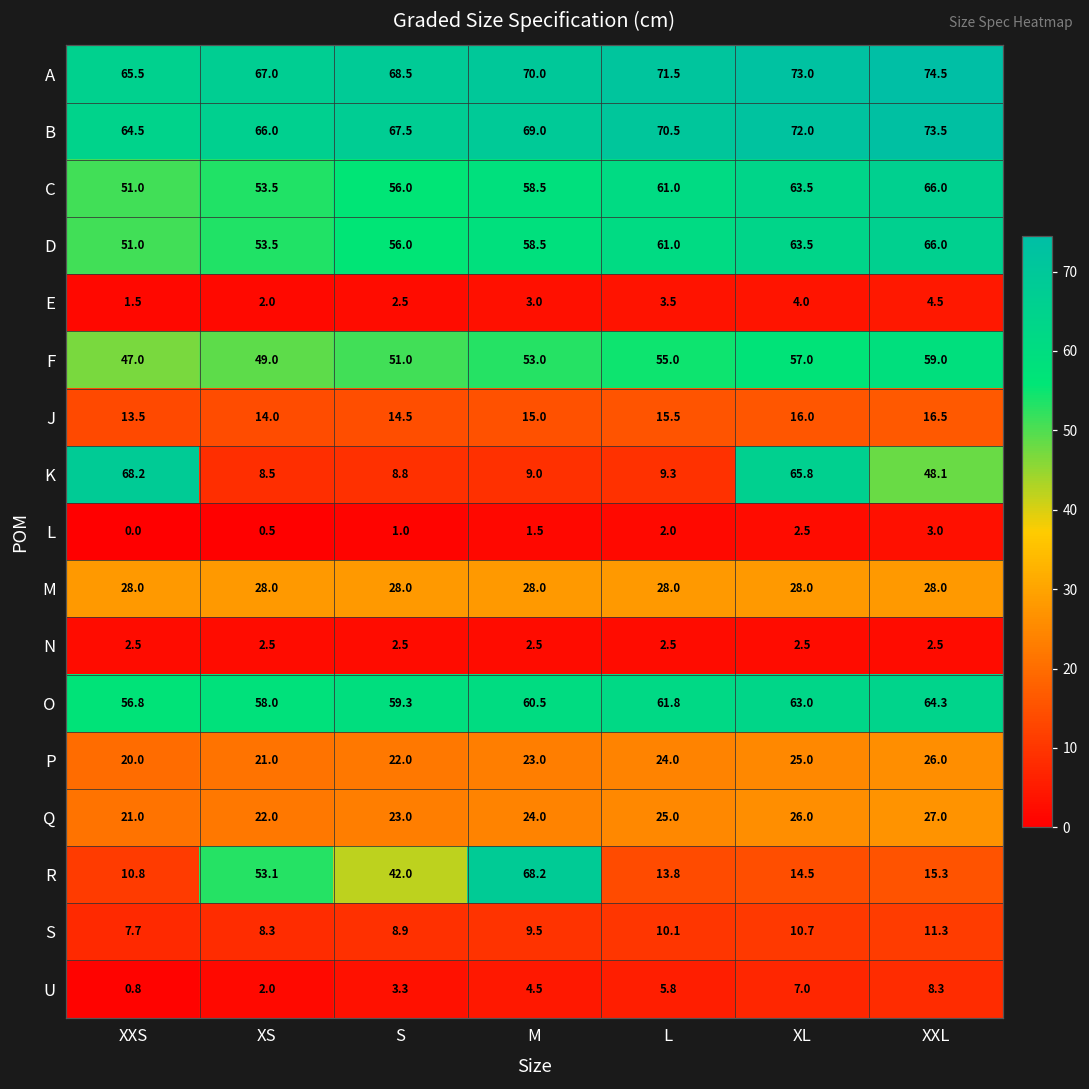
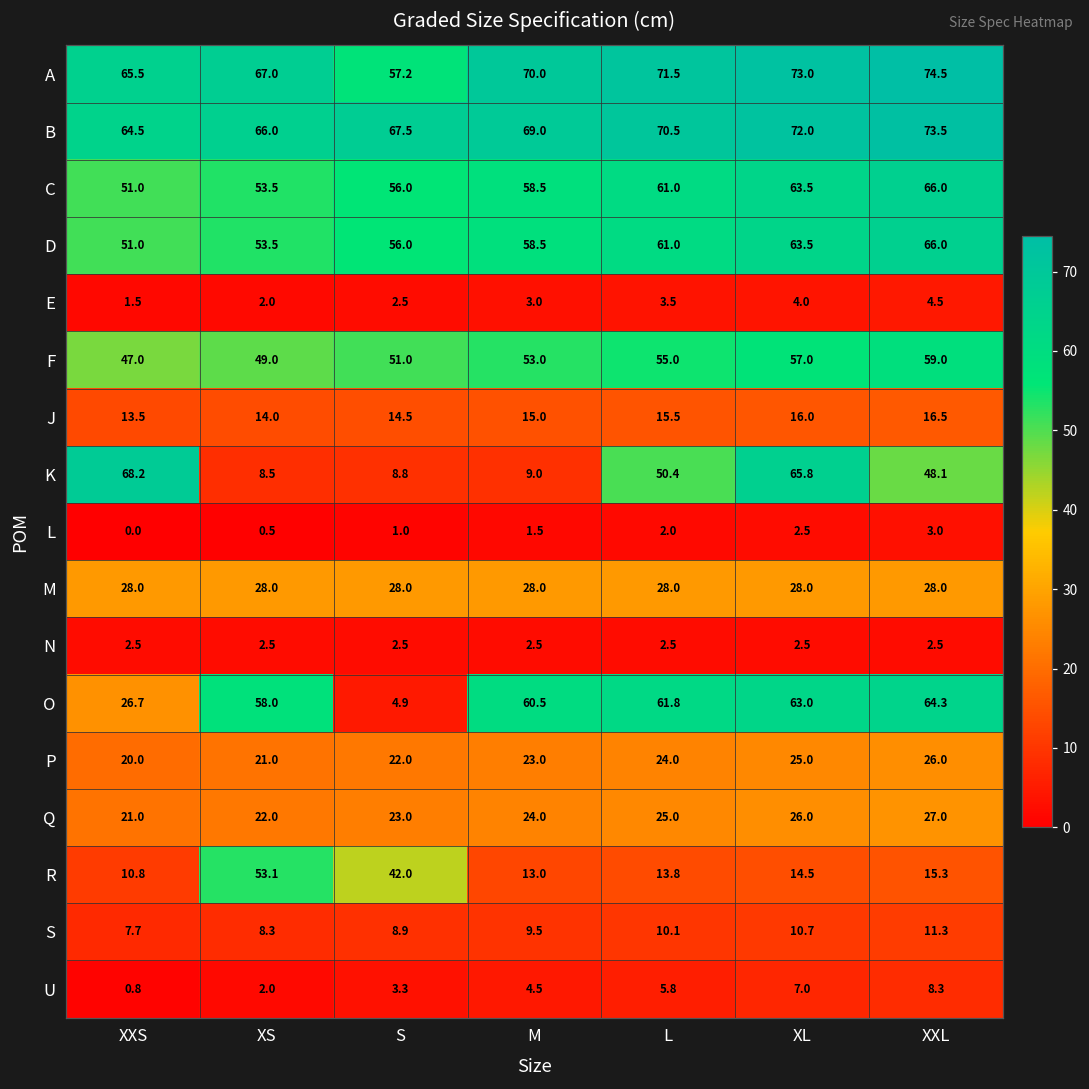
  {
    "A": {
      "XXS": 65.5,
      "XS": 67.0,
-     "S": 68.5,
+     "S": 57.2,
      "M": 70.0,
      "L": 71.5,
      "XL": 73.0,
      "XXL": 74.5
    },
    "B": {
      "XXS": 64.5,
      "XS": 66.0,
      "S": 67.5,
      "M": 69.0,
      "L": 70.5,
      "XL": 72.0,
      "XXL": 73.5
    },
    "C": {
      "XXS": 51.0,
      "XS": 53.5,
      "S": 56.0,
      "M": 58.5,
      "L": 61.0,
      "XL": 63.5,
      "XXL": 66.0
    },
    "D": {
      "XXS": 51.0,
      "XS": 53.5,
      "S": 56.0,
      "M": 58.5,
      "L": 61.0,
      "XL": 63.5,
      "XXL": 66.0
    },
    "E": {
      "XXS": 1.5,
      "XS": 2.0,
      "S": 2.5,
      "M": 3.0,
      "L": 3.5,
      "XL": 4.0,
      "XXL": 4.5
    },
    "F": {
      "XXS": 47.0,
      "XS": 49.0,
      "S": 51.0,
      "M": 53.0,
      "L": 55.0,
      "XL": 57.0,
      "XXL": 59.0
    },
    "J": {
      "XXS": 13.5,
      "XS": 14.0,
      "S": 14.5,
      "M": 15.0,
      "L": 15.5,
      "XL": 16.0,
      "XXL": 16.5
    },
    "K": {
      "XXS": 68.2,
      "XS": 8.5,
      "S": 8.8,
      "M": 9.0,
-     "L": 9.3,
+     "L": 50.4,
      "XL": 65.8,
      "XXL": 48.1
    },
    "L": {
      "XXS": 0.0,
      "XS": 0.5,
      "S": 1.0,
      "M": 1.5,
      "L": 2.0,
      "XL": 2.5,
      "XXL": 3.0
    },
    "M": {
      "XXS": 28.0,
      "XS": 28.0,
      "S": 28.0,
      "M": 28.0,
      "L": 28.0,
      "XL": 28.0,
      "XXL": 28.0
    },
    "N": {
      "XXS": 2.5,
      "XS": 2.5,
      "S": 2.5,
      "M": 2.5,
      "L": 2.5,
      "XL": 2.5,
      "XXL": 2.5
    },
    "O": {
-     "XXS": 56.8,
+     "XXS": 26.7,
      "XS": 58.0,
-     "S": 59.3,
+     "S": 4.9,
      "M": 60.5,
      "L": 61.8,
      "XL": 63.0,
      "XXL": 64.3
    },
    "P": {
      "XXS": 20.0,
      "XS": 21.0,
      "S": 22.0,
      "M": 23.0,
      "L": 24.0,
      "XL": 25.0,
      "XXL": 26.0
    },
    "Q": {
      "XXS": 21.0,
      "XS": 22.0,
      "S": 23.0,
      "M": 24.0,
      "L": 25.0,
      "XL": 26.0,
      "XXL": 27.0
    },
    "R": {
      "XXS": 10.8,
      "XS": 53.1,
      "S": 42.0,
-     "M": 68.2,
+     "M": 13.0,
      "L": 13.8,
      "XL": 14.5,
      "XXL": 15.3
    },
    "S": {
      "XXS": 7.7,
      "XS": 8.3,
      "S": 8.9,
      "M": 9.5,
      "L": 10.1,
      "XL": 10.7,
      "XXL": 11.3
    },
    "U": {
      "XXS": 0.8,
      "XS": 2.0,
      "S": 3.3,
      "M": 4.5,
      "L": 5.8,
      "XL": 7.0,
      "XXL": 8.3
    }
  }
